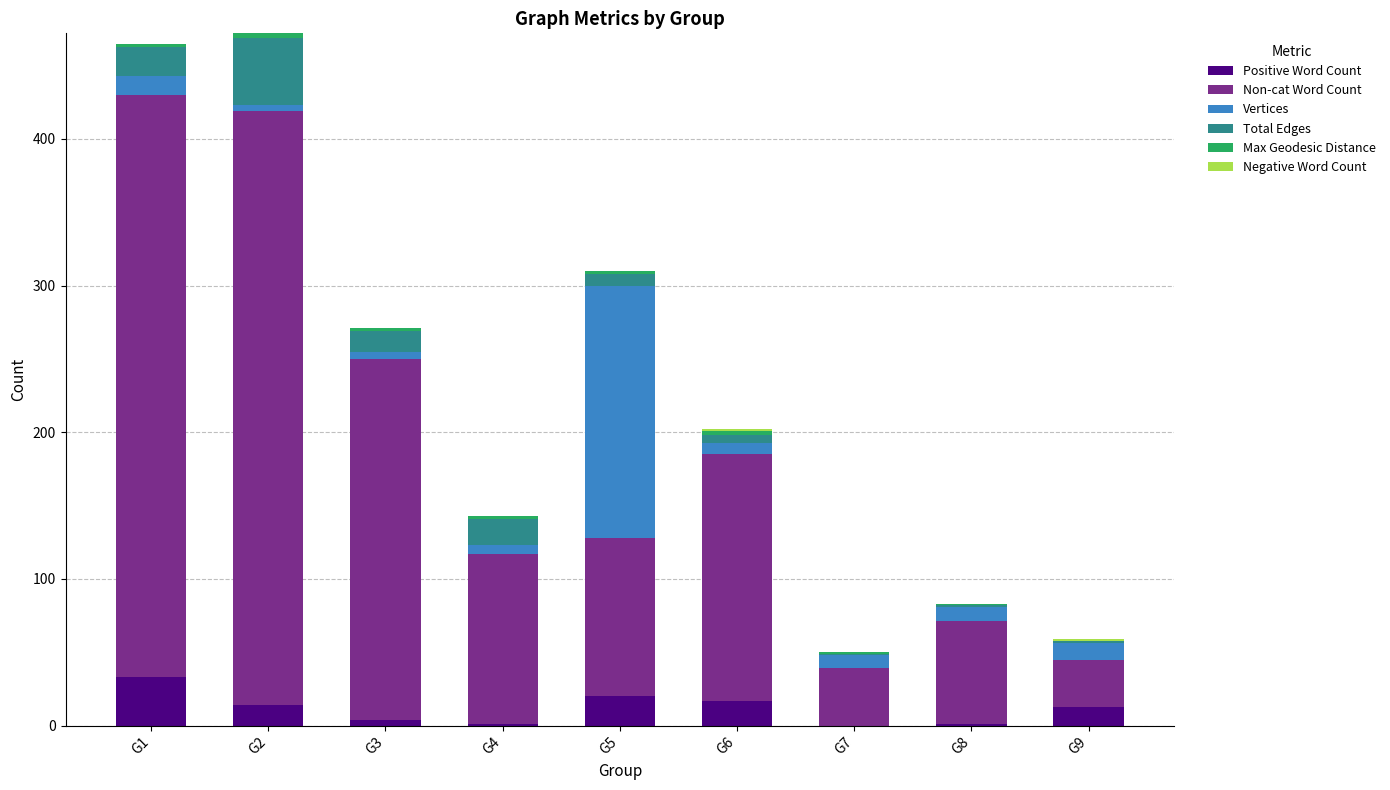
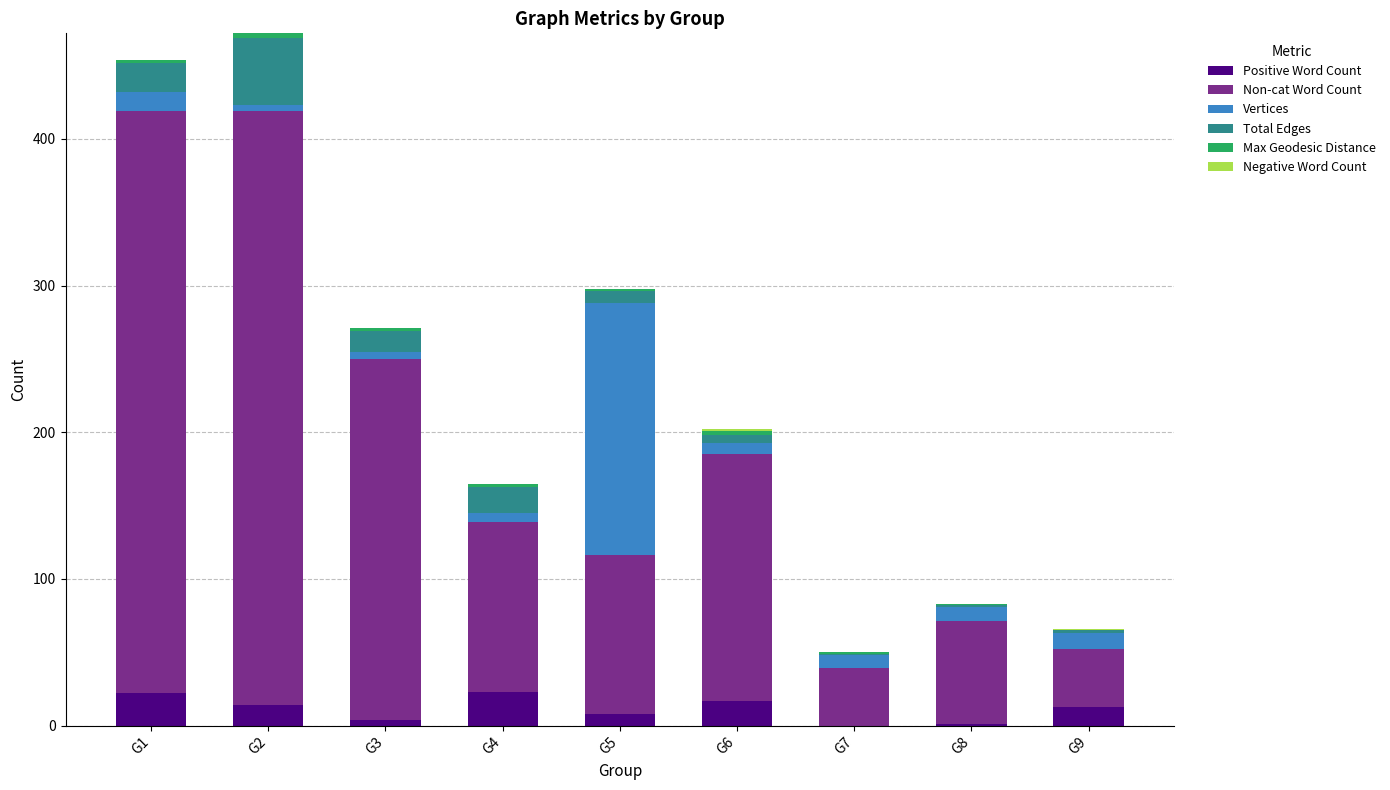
  {
    "Positive Word Count": {
-     "G1": 33,
+     "G1": 22,
      "G2": 14,
      "G3": 4,
-     "G4": 1,
-     "G5": 20,
+     "G4": 23,
+     "G5": 8,
      "G6": 17,
      "G7": 0,
      "G9": 13
    },
    "Non-cat Word Count": {
      "G1": 397,
      "G2": 405,
      "G3": 246,
      "G4": 116,
      "G5": 108,
      "G6": 168,
      "G7": 39,
      "G8": 70,
-     "G9": 32
+     "G9": 39
    },
    "Vertices": {
      "G1": 13,
      "G2": 4,
      "G3": 5,
      "G4": 6,
      "G5": 172,
      "G6": 8,
      "G7": 9,
      "G8": 10,
      "G9": 11
    },
    "Negative Word Count": {
      "G1": 0,
      "G2": 0,
      "G3": 0,
      "G4": 0,
      "G5": 0,
      "G7": 0,
      "G8": 0
    }
  }
